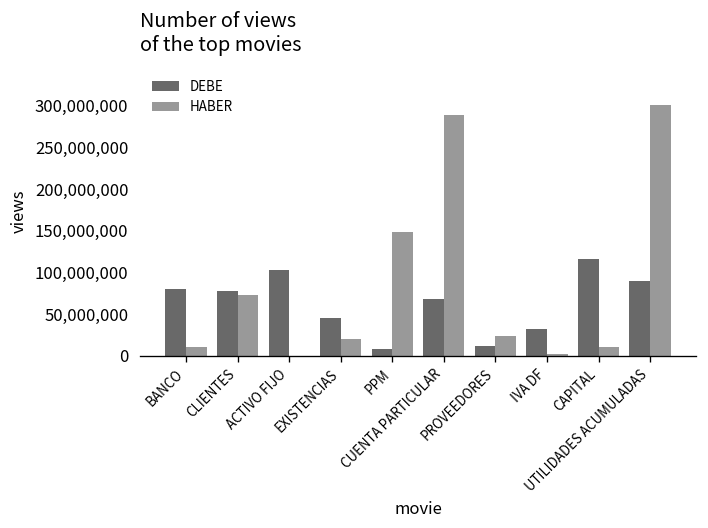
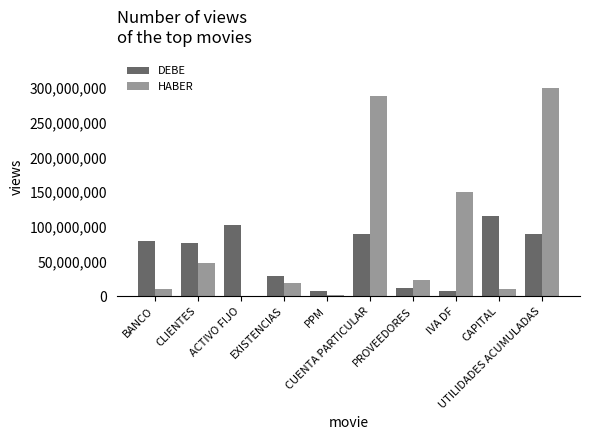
  {
    "DEBE": {
      "BANCO": "80,000,000",
      "CLIENTES": "80,000,000",
      "ACTIVO FIJO": "100,000,000",
-     "EXISTENCIAS": "40,000,000",
+     "EXISTENCIAS": "30,000,000",
      "PPM": "10,000,000",
-     "CUENTA PARTICULAR": "70,000,000",
+     "CUENTA PARTICULAR": "90,000,000",
      "PROVEEDORES": "10,000,000",
-     "IVA DF": "30,000,000",
+     "IVA DF": "10,000,000",
      "CAPITAL": "120,000,000",
      "UTILIDADES ACUMULADAS": "90,000,000"
    },
    "HABER": {
      "BANCO": "10,000,000",
-     "CLIENTES": "70,000,000",
+     "CLIENTES": "50,000,000",
      "ACTIVO FIJO": "0",
      "EXISTENCIAS": "20,000,000",
-     "PPM": "150,000,000",
+     "PPM": "0",
      "CUENTA PARTICULAR": "290,000,000",
      "PROVEEDORES": "20,000,000",
-     "IVA DF": "0",
+     "IVA DF": "150,000,000",
      "CAPITAL": "10,000,000",
      "UTILIDADES ACUMULADAS": "300,000,000"
    }
  }
